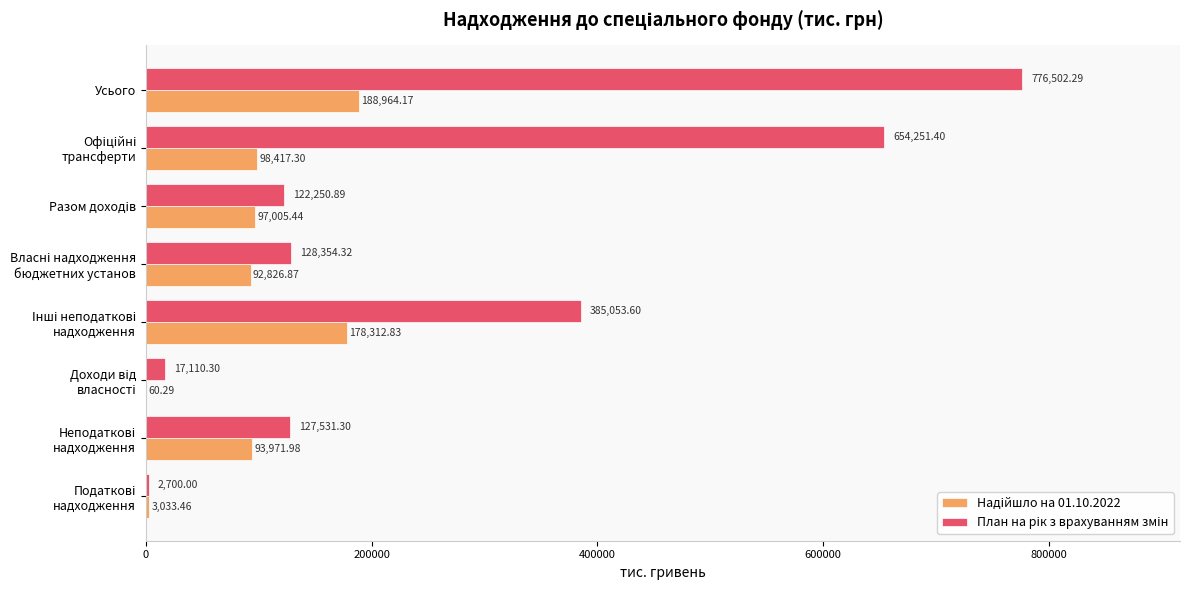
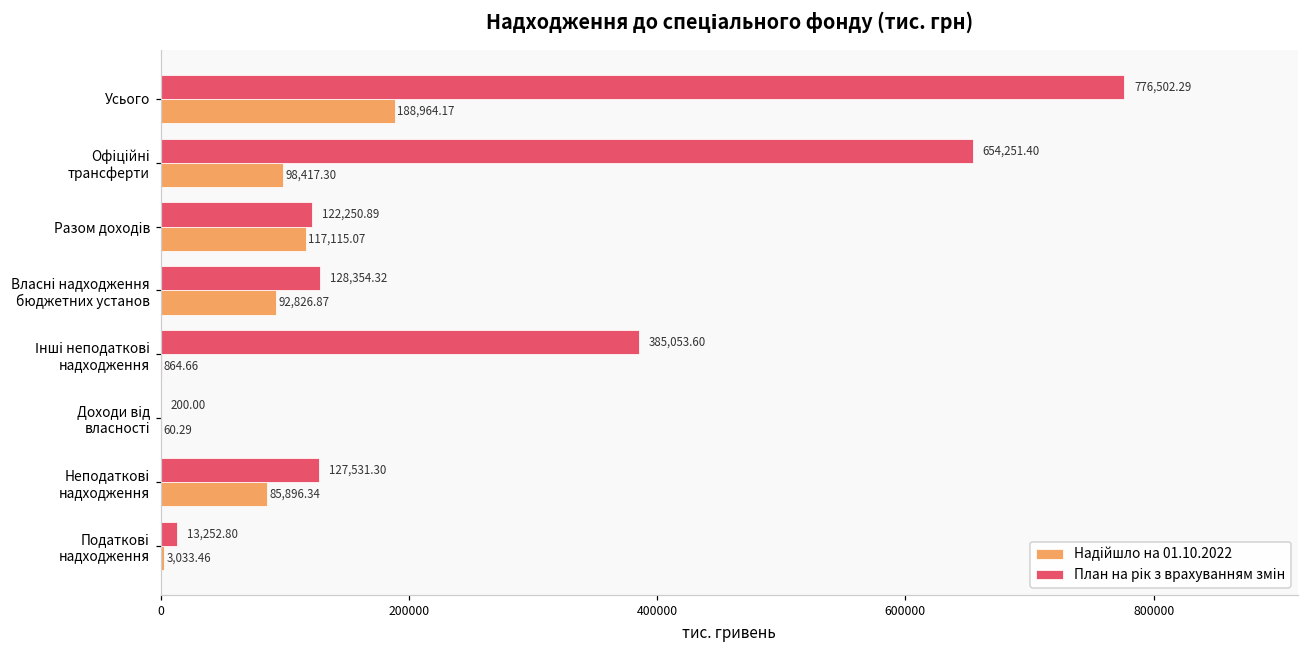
  {
    "Надійшло на 01.10.2022": {
      "Усього": "188,964.17",
      "Офіційні трансферти": "98,417.30",
-     "Разом доходів": "97,005.44",
+     "Разом доходів": "117,115.07",
      "Власні надходження бюджетних установ": "92,826.87",
-     "Інші неподаткові надходження": "178,312.83",
+     "Інші неподаткові надходження": "864.66",
      "Доходи від власності": "60.29",
-     "Неподаткові надходження": "93,971.98",
+     "Неподаткові надходження": "85,896.34",
      "Податкові надходження": "3,033.46"
    },
    "План на рік з врахуванням змін": {
      "Усього": "776,502.29",
      "Офіційні трансферти": "654,251.40",
      "Разом доходів": "122,250.89",
      "Власні надходження бюджетних установ": "128,354.32",
      "Інші неподаткові надходження": "385,053.60",
-     "Доходи від власності": "17,110.30",
+     "Доходи від власності": "200.00",
      "Неподаткові надходження": "127,531.30",
-     "Податкові надходження": "2,700.00"
+     "Податкові надходження": "13,252.80"
    }
  }
